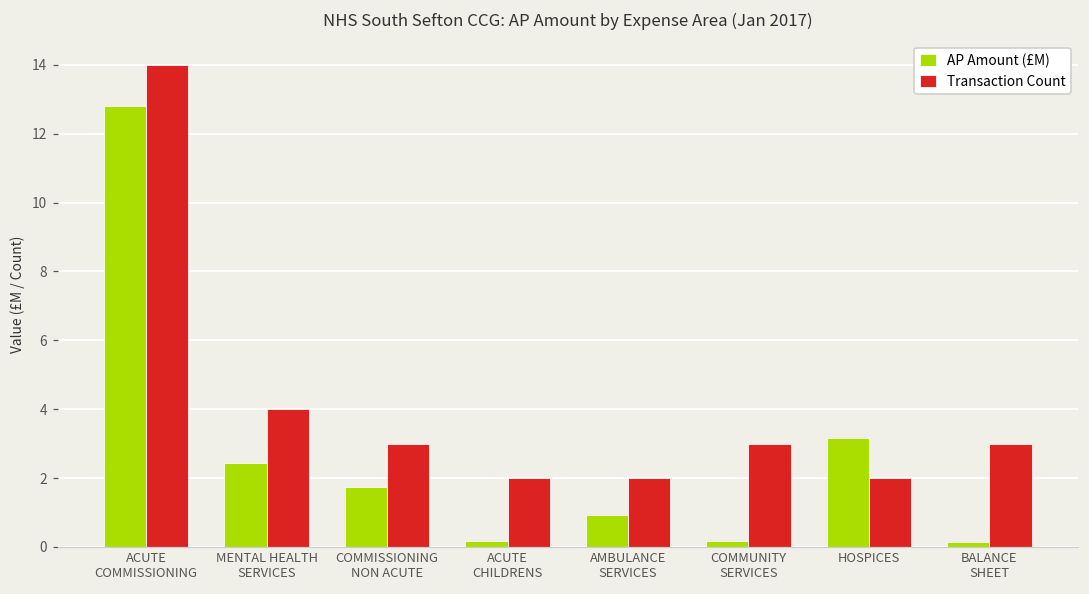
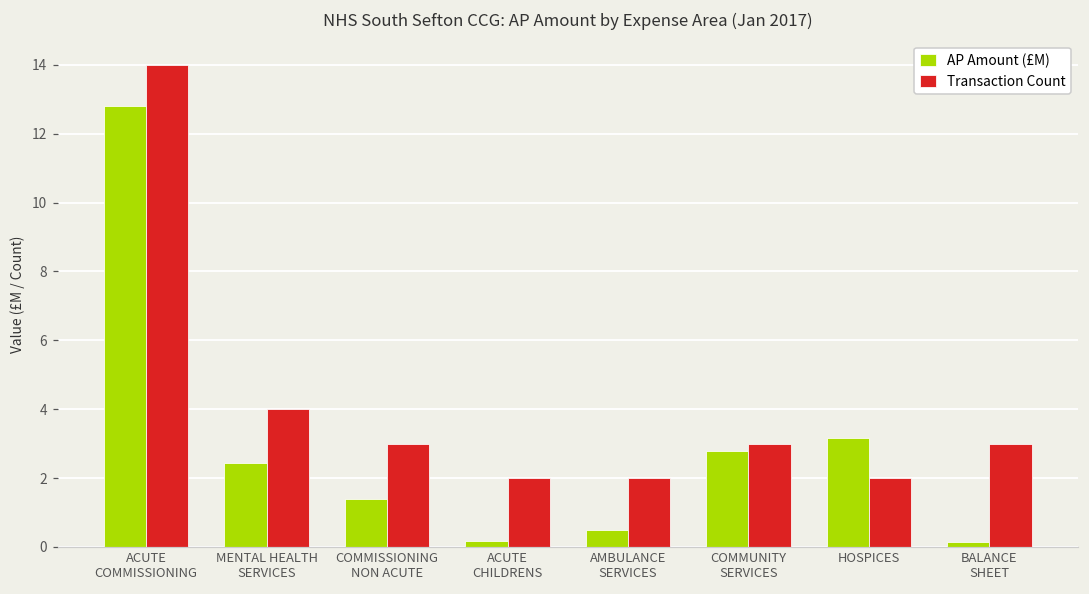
  {
    "AP Amount (£M)": {
      "ACUTE COMMISSIONING": 12.8,
      "MENTAL HEALTH SERVICES": 2.5,
-     "COMMISSIONING NON ACUTE": 1.8,
+     "COMMISSIONING NON ACUTE": 1.4,
      "ACUTE CHILDRENS": 0.2,
-     "AMBULANCE SERVICES": 0.9,
-     "COMMUNITY SERVICES": 0.2,
+     "AMBULANCE SERVICES": 0.5,
+     "COMMUNITY SERVICES": 2.8,
      "HOSPICES": 3.2,
      "BALANCE SHEET": 0.1
    },
    "Transaction Count": {
      "ACUTE COMMISSIONING": 14.0,
      "MENTAL HEALTH SERVICES": 4.0,
      "COMMISSIONING NON ACUTE": 3.0,
      "ACUTE CHILDRENS": 2.0,
      "AMBULANCE SERVICES": 2.0,
      "COMMUNITY SERVICES": 3.0,
      "HOSPICES": 2.0,
      "BALANCE SHEET": 3.0
    }
  }
